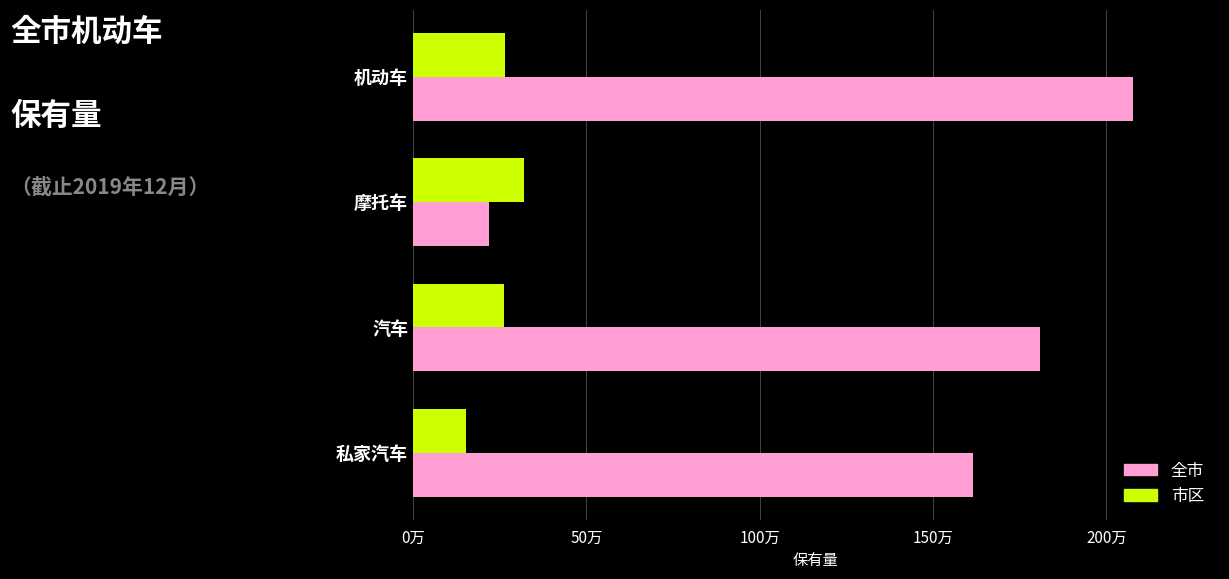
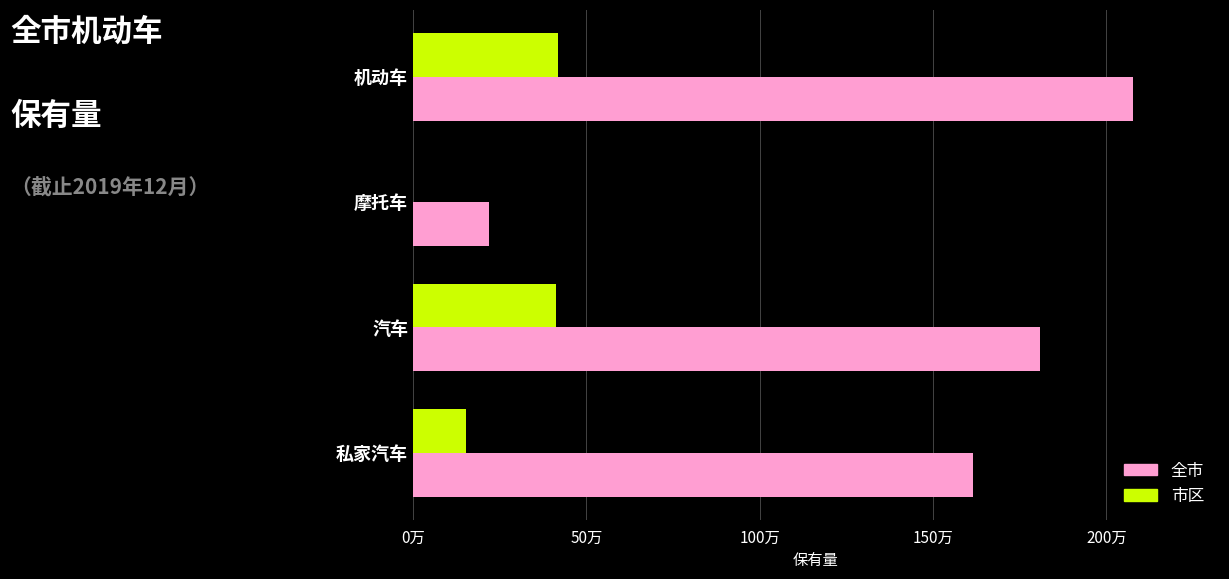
  {
    "全市": {
      "机动车": "208万",
      "摩托车": "22万",
      "汽车": "181万",
      "私家汽车": "162万"
    },
    "市区": {
-     "机动车": "26万",
-     "摩托车": "32万",
-     "汽车": "26万",
+     "机动车": "42万",
+     "摩托车": "0万",
+     "汽车": "41万",
      "私家汽车": "15万"
    }
  }
